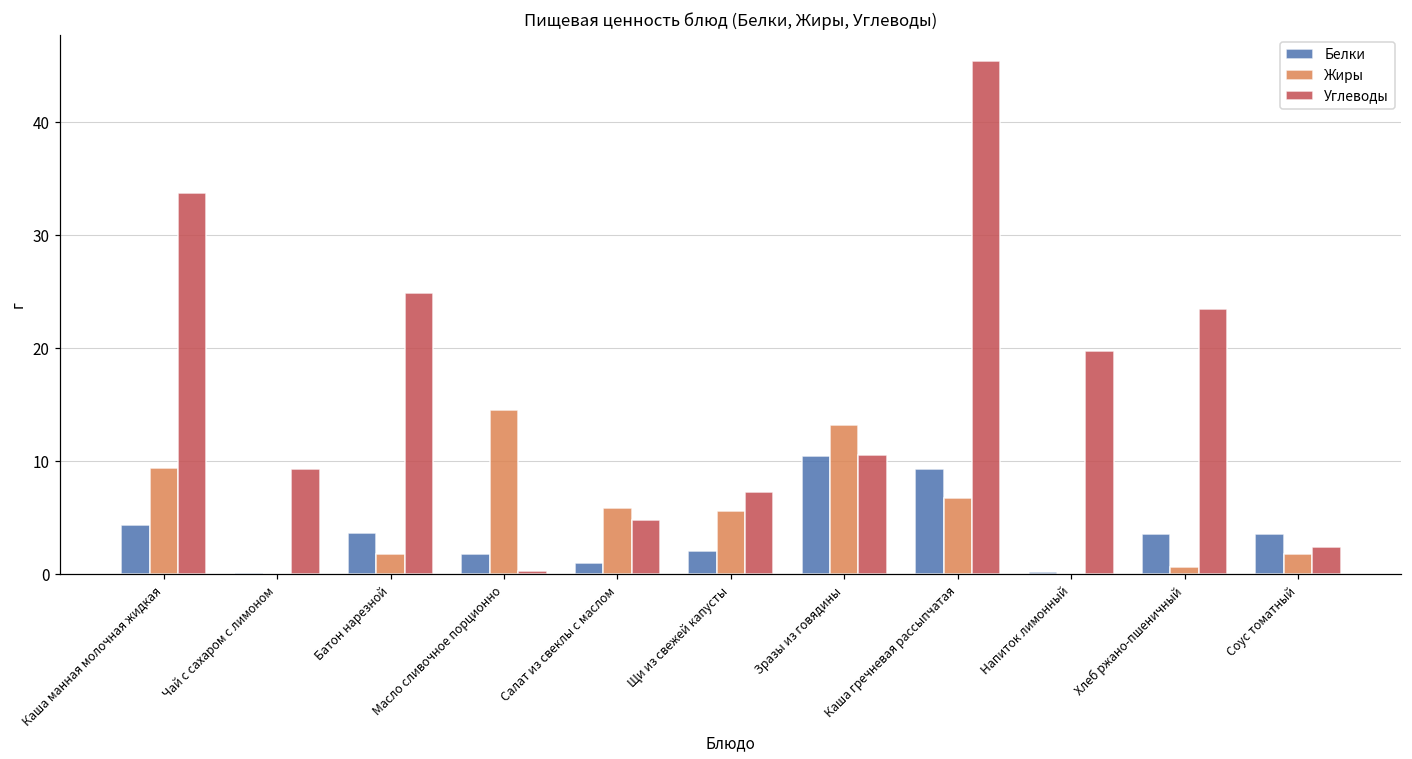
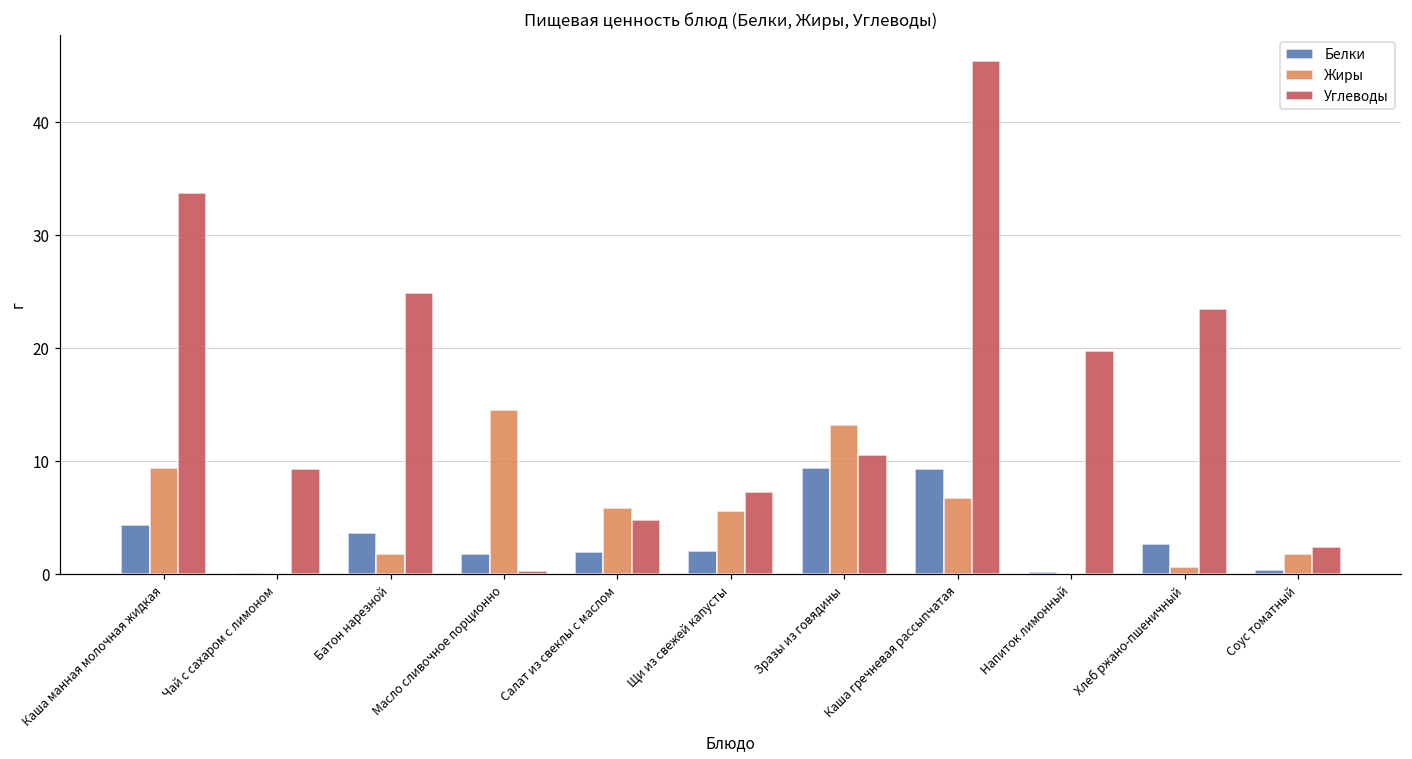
  {
    "Белки": {
      "Каша манная молочная жидкая": 4.4,
      "Батон нарезной": 3.7,
      "Масло сливочное порционно": 1.8,
-     "Салат из свеклы с маслом": 1,
+     "Салат из свеклы с маслом": 2,
      "Щи из свежей капусты": 2.1,
-     "Зразы из говядины": 10.5,
+     "Зразы из говядины": 9.5,
      "Каша гречневая рассыпчатая": 9.3,
-     "Хлеб ржано-пшеничный": 3.6,
-     "Соус томатный": 3.6
+     "Хлеб ржано-пшеничный": 2.7,
+     "Соус томатный": 0.4
    }
  }
